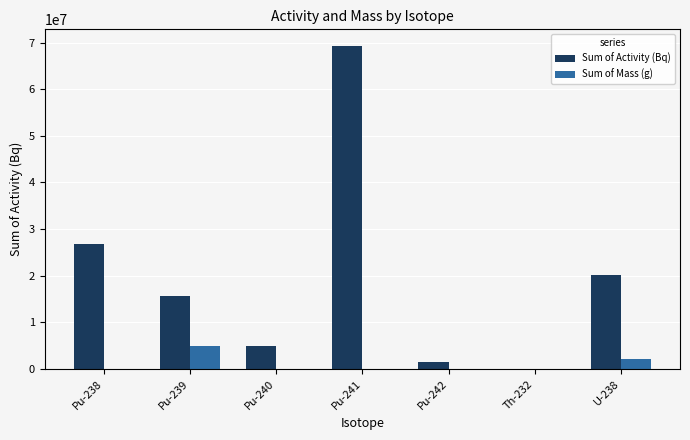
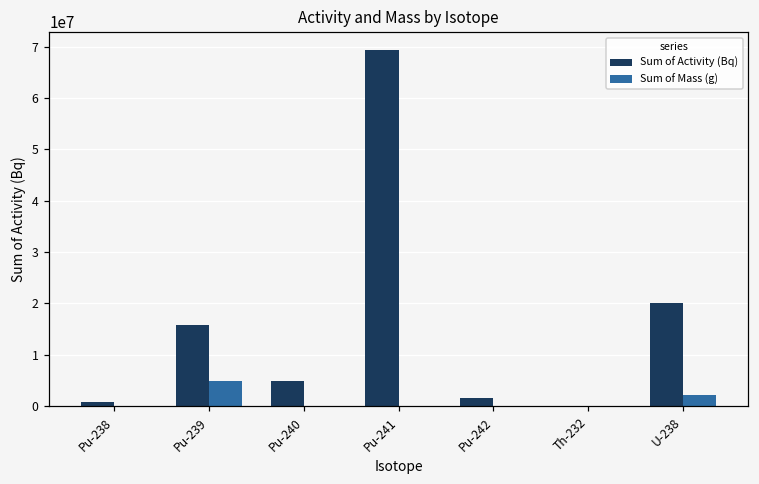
  {
    "Sum of Activity (Bq)": {
-     "Pu-238": 27000000,
+     "Pu-238": 1000000,
      "Pu-239": 16000000,
      "Pu-240": 5000000,
      "Pu-241": 69000000,
      "Pu-242": 1000000,
      "U-238": 20000000
    },
    "Sum of Mass (g)": {
      "Pu-239": 5000000,
      "U-238": 2000000
    }
  }
